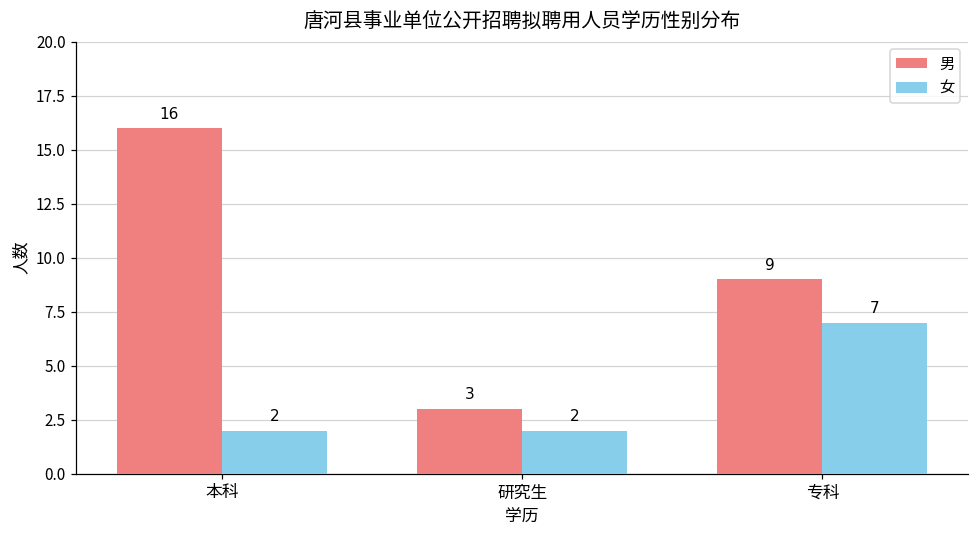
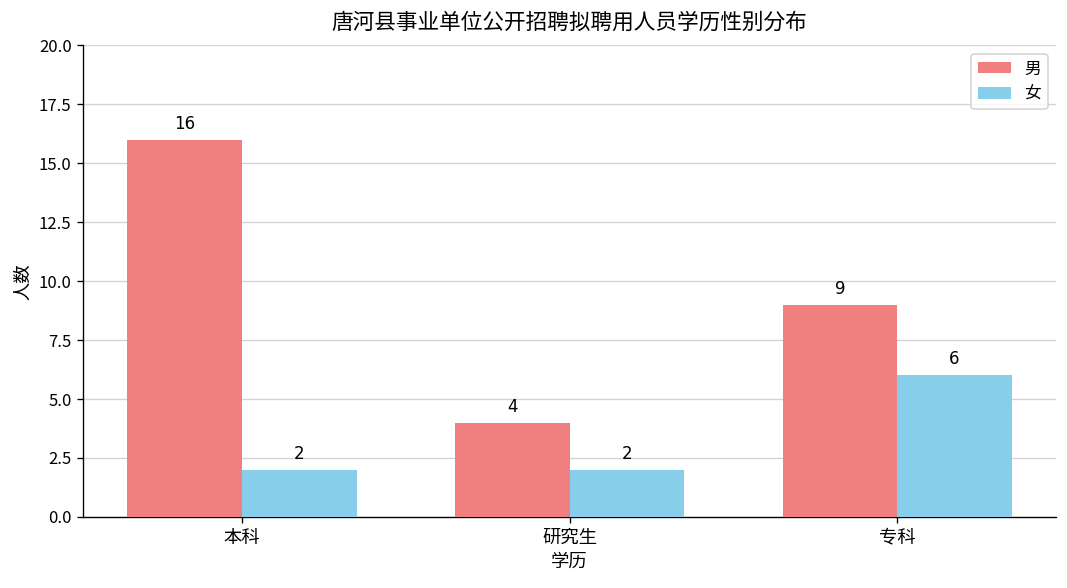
  {
    "男": {
      "本科": 16,
-     "研究生": 3,
+     "研究生": 4,
      "专科": 9
    },
    "女": {
      "本科": 2,
      "研究生": 2,
-     "专科": 7
+     "专科": 6
    }
  }
